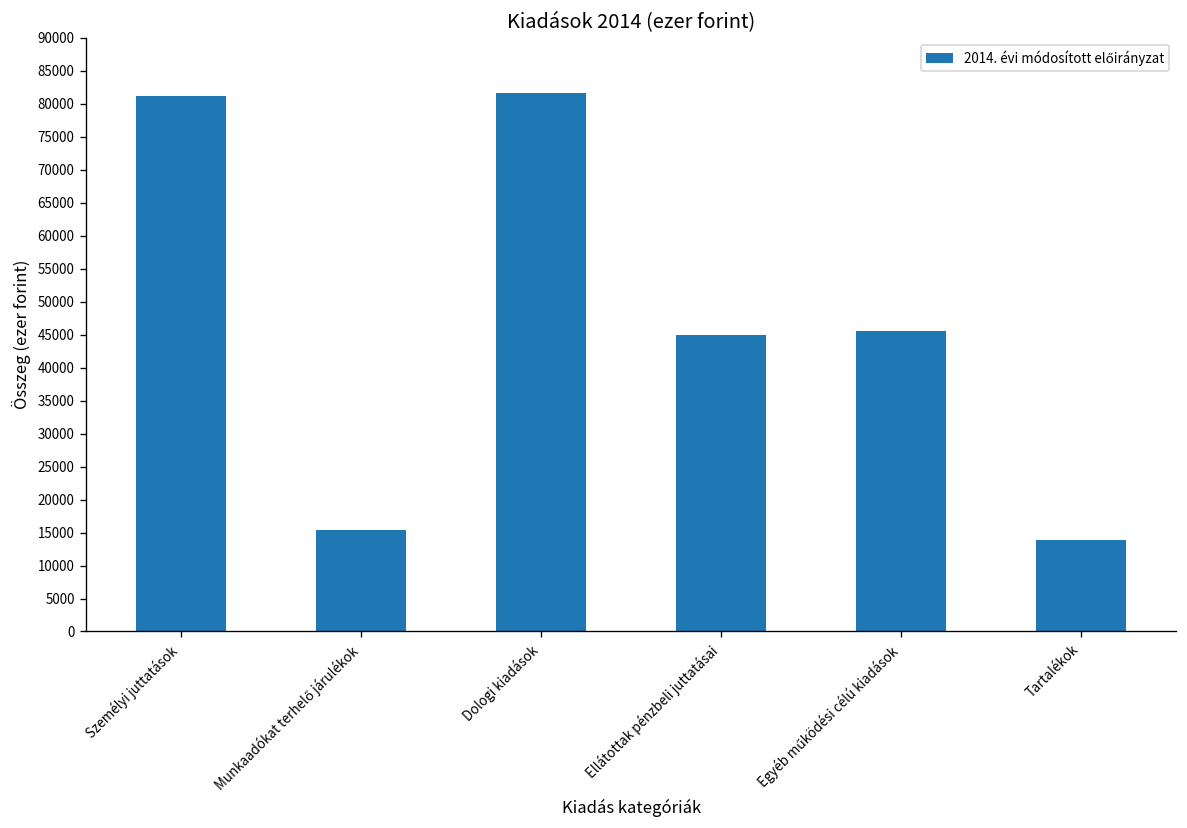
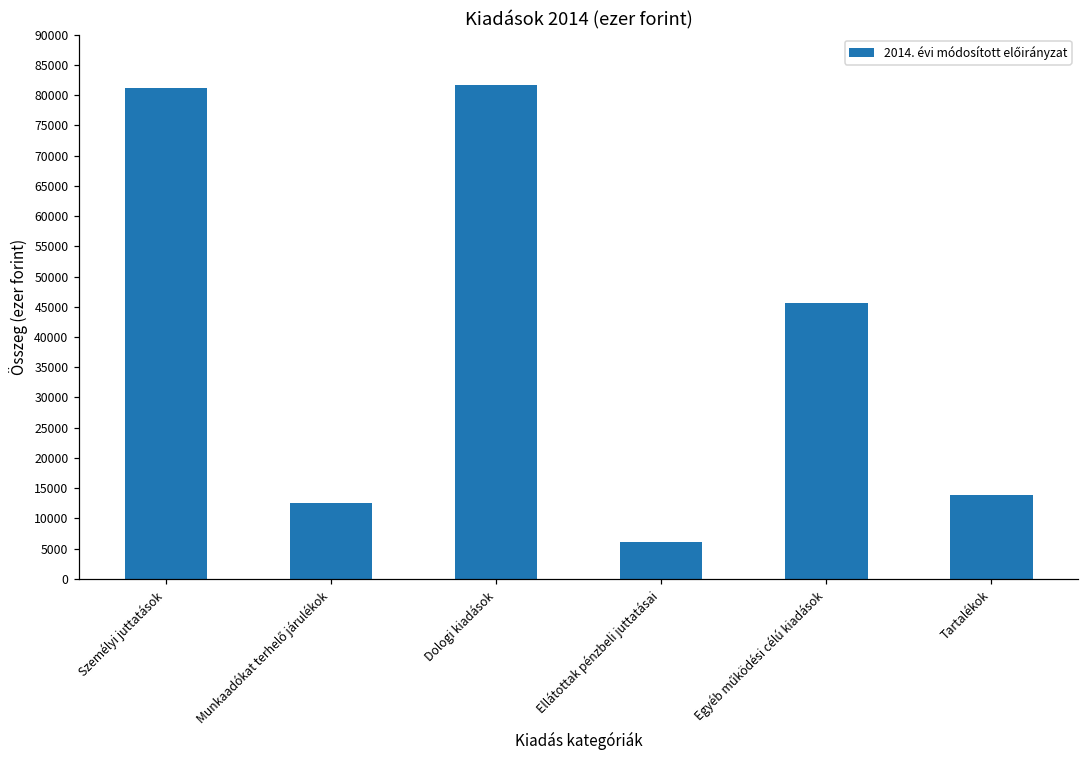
  {
    "Személyi juttatások": 81000,
-   "Munkaadókat terhelő járulékok": 15000,
+   "Munkaadókat terhelő járulékok": 13000,
    "Dologi kiadások": 82000,
-   "Ellátottak pénzbeli juttatásai": 45000,
+   "Ellátottak pénzbeli juttatásai": 6000,
    "Egyéb működési célú kiadások": 46000,
    "Tartalékok": 14000
  }
